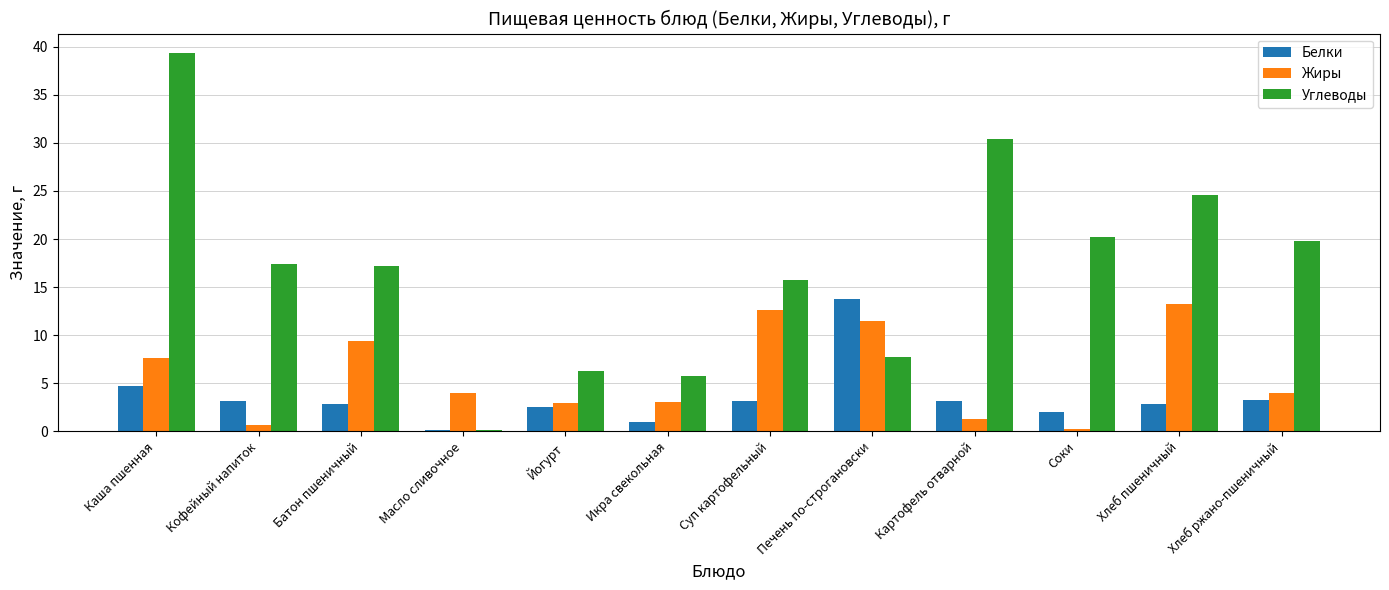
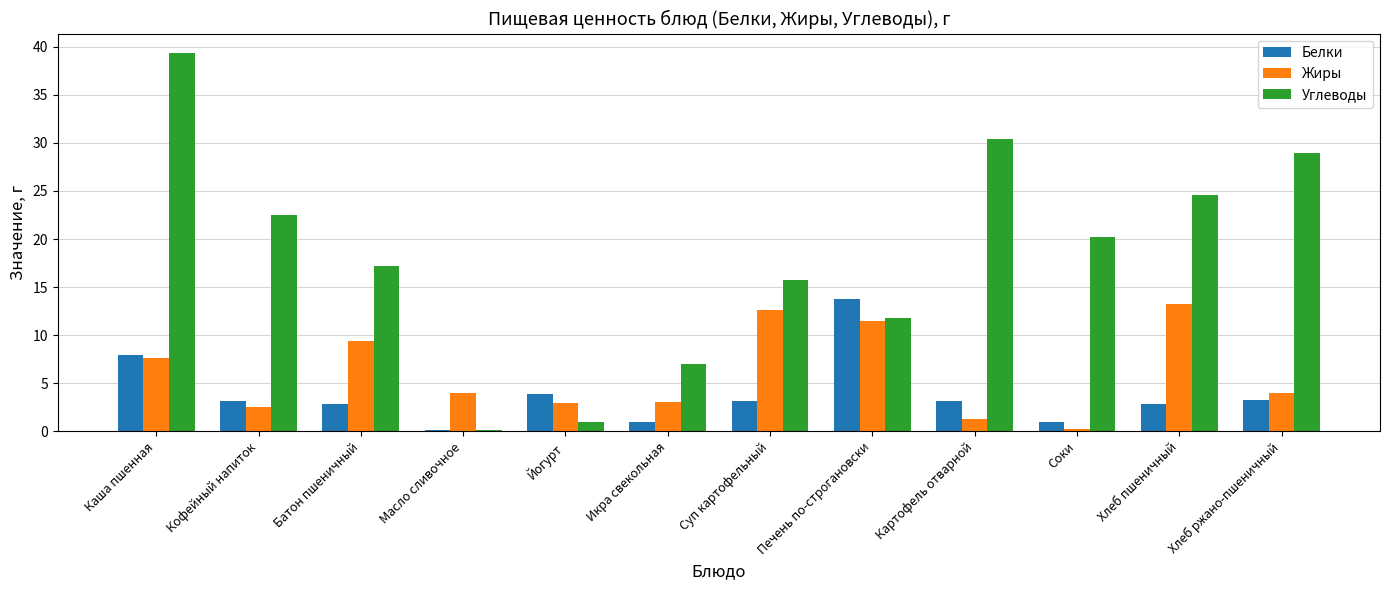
  {
    "Белки": {
-     "Каша пшенная": 5,
+     "Каша пшенная": 8,
      "Кофейный напиток": 3,
      "Батон пшеничный": 3,
-     "Йогурт": 3,
+     "Йогурт": 4,
      "Икра свекольная": 1,
      "Суп картофельный": 3,
      "Печень по-строгановски": 14,
      "Картофель отварной": 3,
-     "Соки": 2,
+     "Соки": 1,
      "Хлеб пшеничный": 3,
      "Хлеб ржано-пшеничный": 3
    },
    "Жиры": {
      "Каша пшенная": 8,
-     "Кофейный напиток": 1,
+     "Кофейный напиток": 3,
      "Батон пшеничный": 9,
      "Масло сливочное": 4,
      "Йогурт": 3,
      "Икра свекольная": 3,
      "Суп картофельный": 13,
      "Печень по-строгановски": 12,
      "Картофель отварной": 1,
      "Хлеб пшеничный": 13,
      "Хлеб ржано-пшеничный": 4
    },
    "Углеводы": {
      "Каша пшенная": 39,
-     "Кофейный напиток": 17,
+     "Кофейный напиток": 23,
      "Батон пшеничный": 17,
-     "Йогурт": 6,
-     "Икра свекольная": 6,
+     "Йогурт": 1,
+     "Икра свекольная": 7,
      "Суп картофельный": 16,
-     "Печень по-строгановски": 8,
+     "Печень по-строгановски": 12,
      "Картофель отварной": 30,
      "Соки": 20,
      "Хлеб пшеничный": 25,
-     "Хлеб ржано-пшеничный": 20
+     "Хлеб ржано-пшеничный": 29
    }
  }
